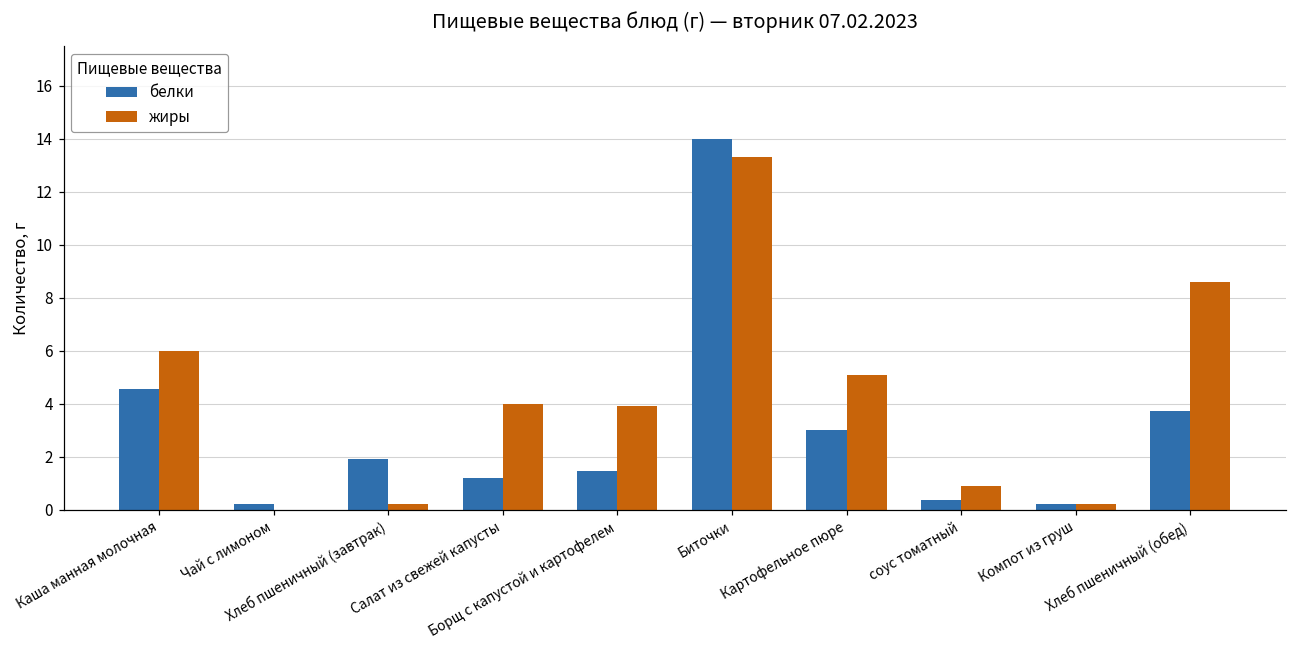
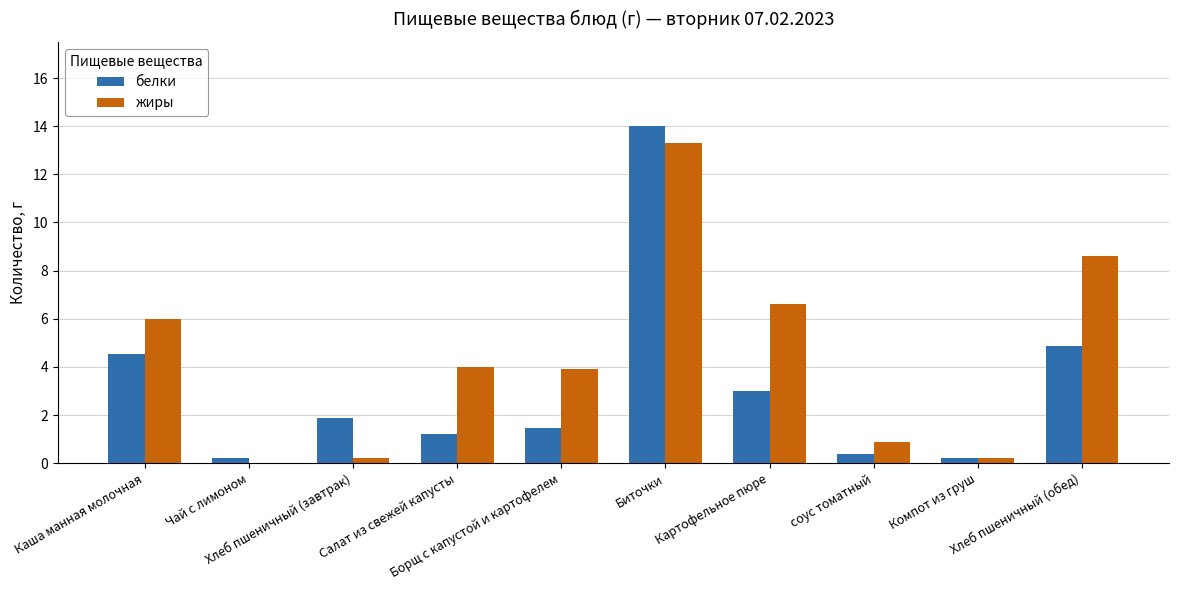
  {
    "белки": {
      "Каша манная молочная": 4.6,
      "Чай с лимоном": 0.2,
      "Хлеб пшеничный (завтрак)": 1.9,
      "Салат из свежей капусты": 1.2,
      "Борщ с капустой и картофелем": 1.5,
      "Биточки": 14.0,
      "Картофельное пюре": 3.0,
      "соус томатный": 0.4,
      "Компот из груш": 0.2,
-     "Хлеб пшеничный (обед)": 3.7
+     "Хлеб пшеничный (обед)": 4.9
    },
    "жиры": {
      "Каша манная молочная": 6.0,
      "Чай с лимоном": 0.0,
      "Хлеб пшеничный (завтрак)": 0.2,
      "Салат из свежей капусты": 4.0,
      "Борщ с капустой и картофелем": 3.9,
      "Биточки": 13.3,
-     "Картофельное пюре": 5.1,
+     "Картофельное пюре": 6.6,
      "соус томатный": 0.9,
      "Компот из груш": 0.2,
      "Хлеб пшеничный (обед)": 8.6
    }
  }
